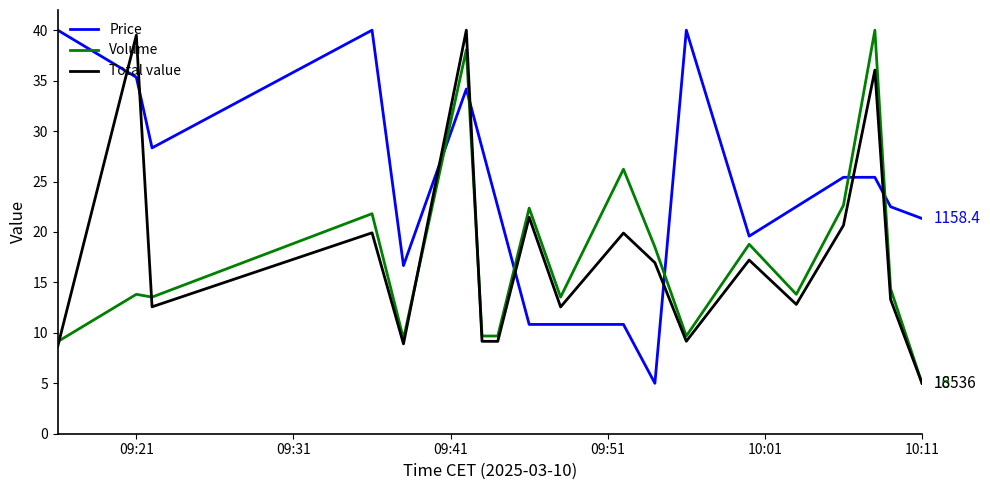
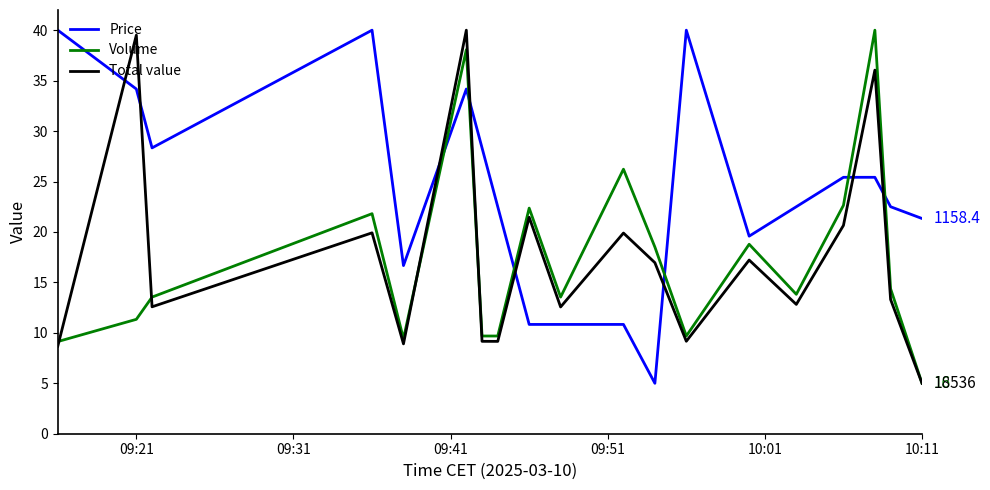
  {
    "Price": {
-     "09:21": 35.3
+     "09:21": 34.2
    },
    "Volume": {
-     "09:21": 13.8
+     "09:21": 11.3
    },
    "Total value": {
      "09:21": 39.5
    }
  }
